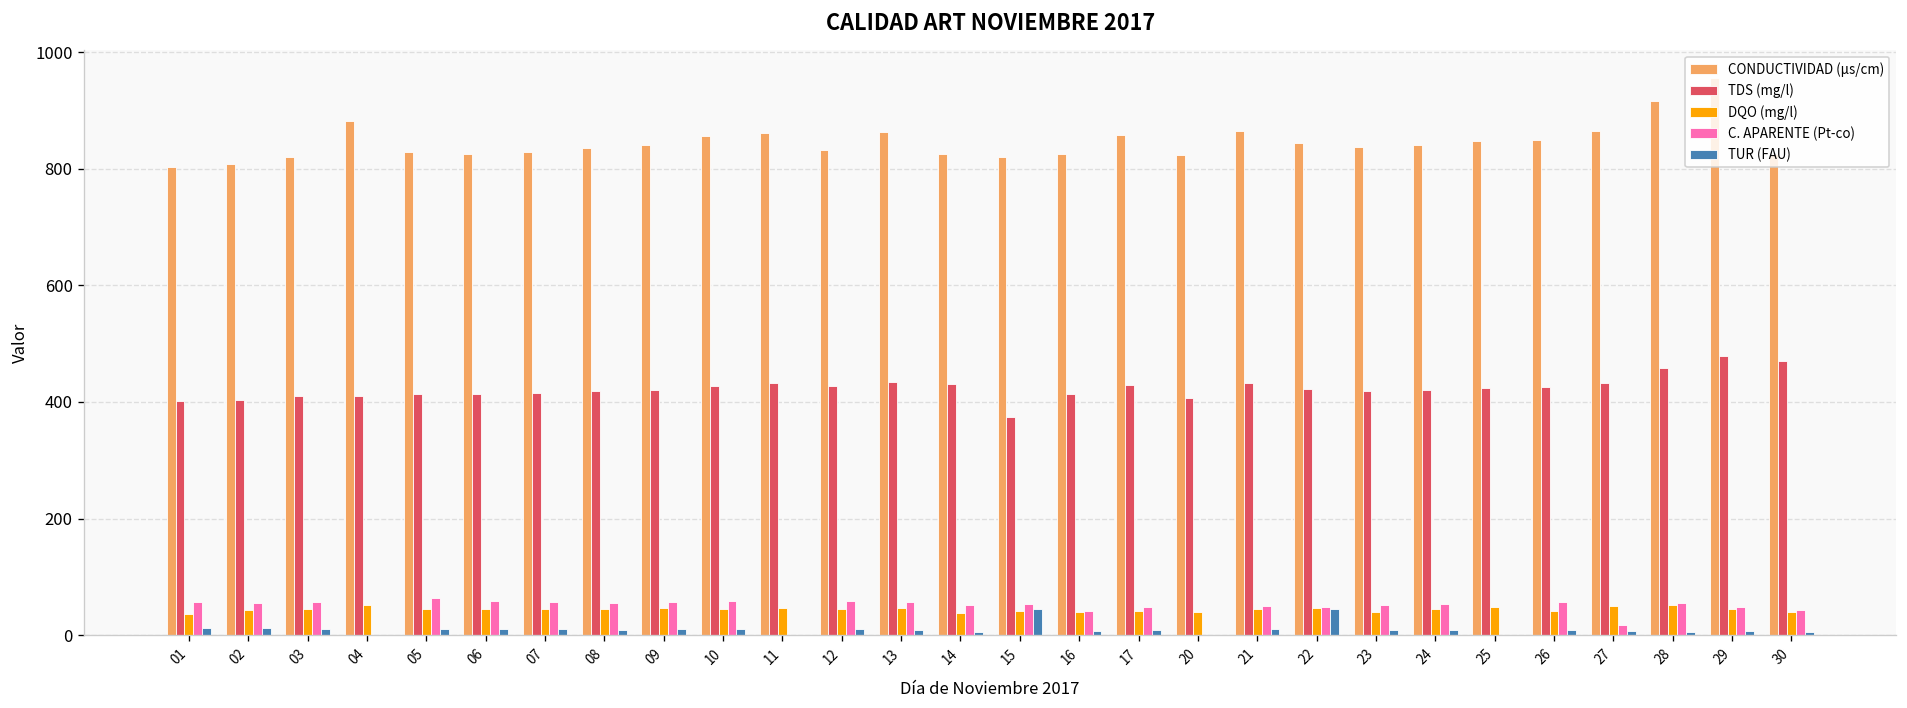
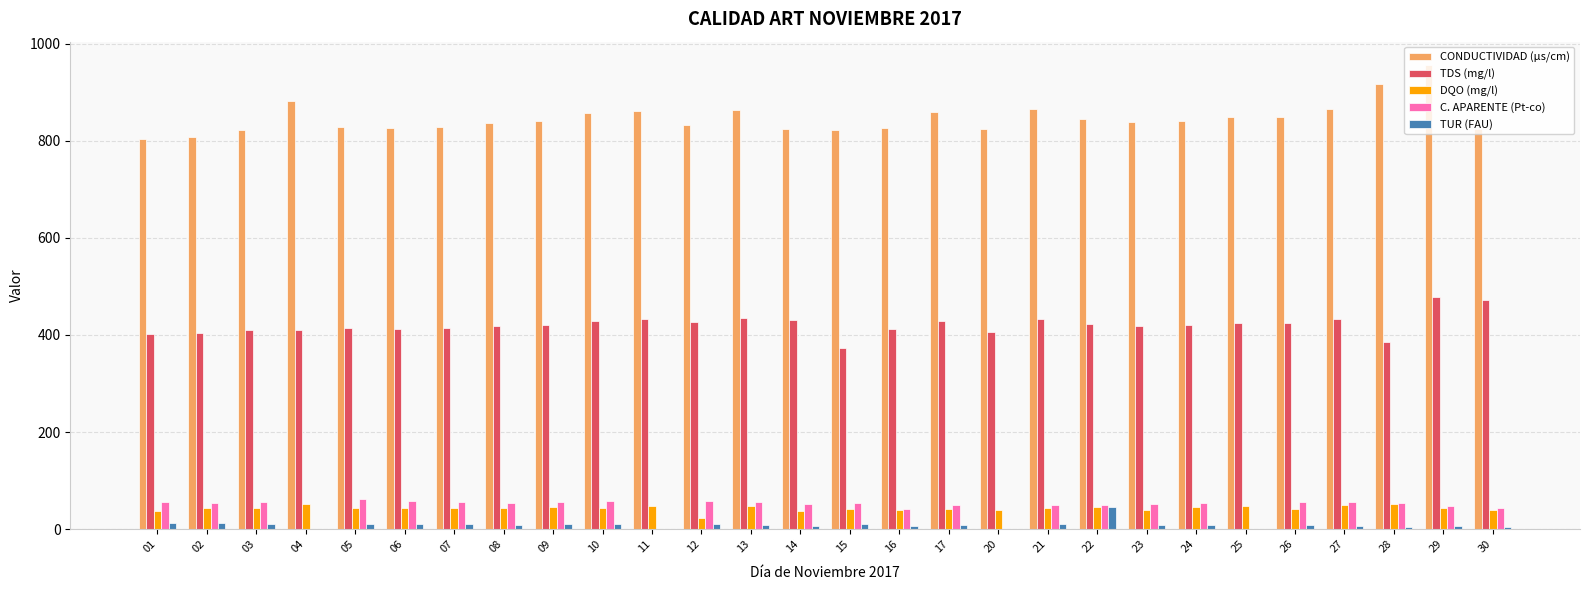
  {
    "CONDUCTIVIDAD (µs/cm)": {
      "01": 800,
      "02": 810,
      "03": 820,
      "04": 880,
      "05": 830,
      "06": 830,
      "07": 830,
      "08": 840,
      "09": 840,
      "10": 860,
      "11": 860,
      "12": 830,
      "13": 860,
      "14": 830,
      "15": 820,
      "16": 830,
      "17": 860,
      "20": 820,
      "21": 870,
      "22": 850,
      "23": 840,
      "24": 840,
      "25": 850,
      "26": 850,
      "27": 870,
      "28": 920
    },
    "TDS (mg/l)": {
      "01": 400,
      "02": 400,
      "03": 410,
      "04": 410,
      "05": 410,
      "06": 410,
      "07": 420,
      "08": 420,
      "09": 420,
      "10": 430,
      "11": 430,
      "12": 430,
      "13": 440,
      "14": 430,
      "15": 370,
      "16": 410,
      "17": 430,
      "20": 410,
      "21": 430,
      "22": 420,
      "23": 420,
      "24": 420,
      "25": 420,
      "26": 430,
      "27": 430,
-     "28": 460,
+     "28": 390,
      "29": 480,
      "30": 470
    },
    "DQO (mg/l)": {
      "01": 40,
      "02": 40,
      "03": 40,
      "04": 50,
      "05": 40,
      "06": 40,
      "07": 40,
      "08": 40,
      "09": 50,
      "10": 40,
      "11": 50,
-     "12": 50,
+     "12": 20,
      "13": 50,
      "14": 40,
      "15": 40,
      "16": 40,
      "17": 40,
      "20": 40,
      "21": 40,
      "22": 50,
      "23": 40,
      "24": 50,
      "25": 50,
      "26": 40,
      "27": 50,
      "28": 50,
      "29": 40,
      "30": 40
    },
    "C. APARENTE (Pt-co)": {
      "01": 60,
      "02": 60,
      "03": 60,
      "04": 0,
      "05": 60,
      "06": 60,
      "07": 60,
      "08": 60,
      "09": 60,
      "10": 60,
      "11": 0,
      "12": 60,
      "13": 60,
      "14": 50,
      "15": 50,
      "16": 40,
      "17": 50,
      "20": 0,
      "21": 50,
      "22": 50,
      "23": 50,
      "24": 50,
      "25": 0,
      "26": 60,
-     "27": 20,
+     "27": 60,
      "28": 60,
      "29": 50,
      "30": 40
    },
    "TUR (FAU)": {
      "01": 10,
      "02": 10,
      "03": 10,
      "04": 0,
      "05": 10,
      "06": 10,
      "07": 10,
      "08": 10,
      "09": 10,
      "10": 10,
      "11": 0,
      "12": 10,
      "13": 10,
      "14": 10,
-     "15": 40,
+     "15": 10,
      "16": 10,
      "17": 10,
      "20": 0,
      "21": 10,
      "22": 50,
      "23": 10,
      "24": 10,
      "25": 0,
      "26": 10,
      "27": 10,
      "29": 10
    }
  }
